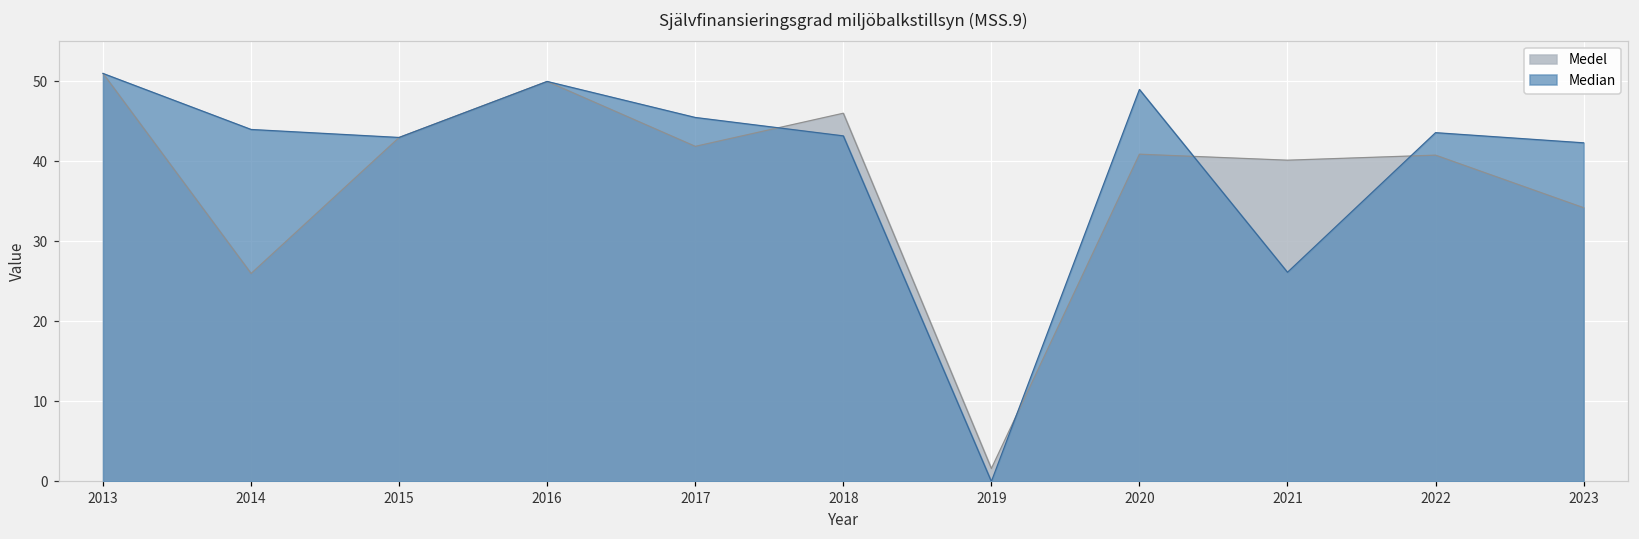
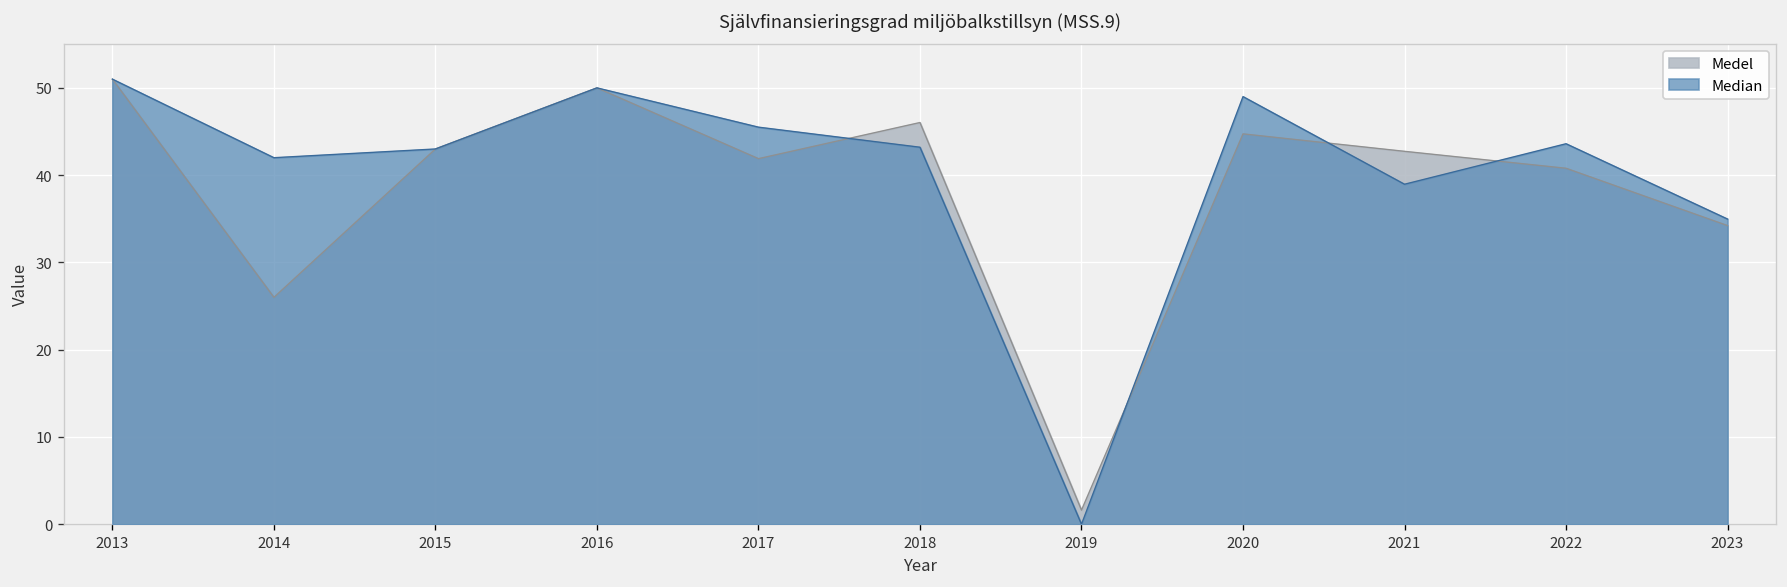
  {
    "Medel": {
      "2014": 26,
      "2017": 42,
      "2018": 46,
      "2019": 2,
-     "2020": 41,
-     "2021": 40,
+     "2020": 45,
+     "2021": 43,
      "2022": 41,
      "2023": 34
    },
    "Median": {
-     "2014": 44,
+     "2014": 42,
      "2017": 46,
      "2018": 43,
      "2019": 0,
      "2020": 49,
-     "2021": 26,
+     "2021": 39,
      "2022": 44,
-     "2023": 42
+     "2023": 35
    }
  }
